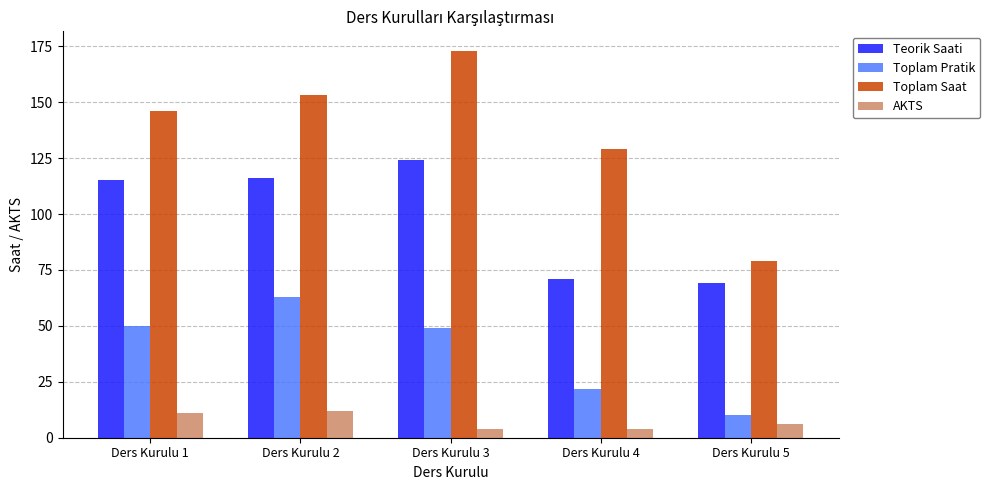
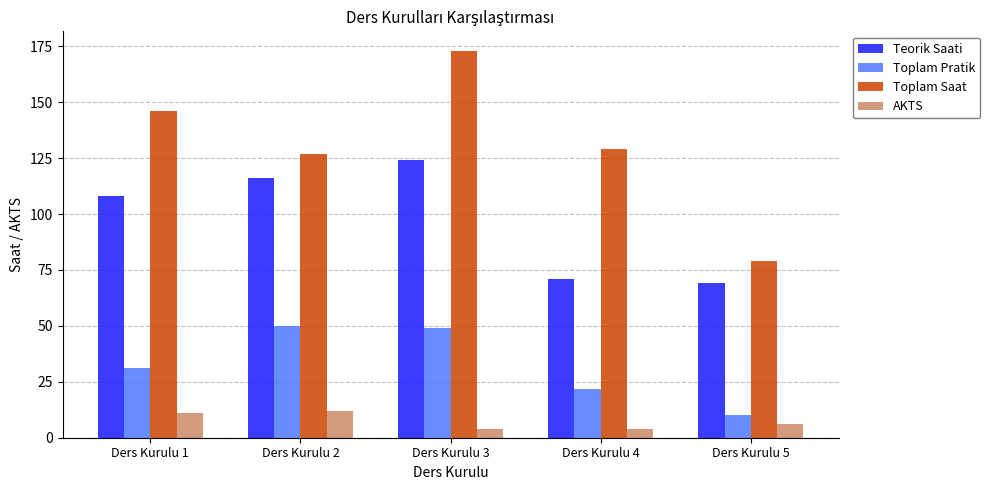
  {
    "Teorik Saati": {
-     "Ders Kurulu 1": 115,
+     "Ders Kurulu 1": 108,
      "Ders Kurulu 2": 116,
      "Ders Kurulu 3": 124,
      "Ders Kurulu 4": 71,
      "Ders Kurulu 5": 69
    },
    "Toplam Pratik": {
-     "Ders Kurulu 1": 50,
-     "Ders Kurulu 2": 63,
+     "Ders Kurulu 1": 31,
+     "Ders Kurulu 2": 50,
      "Ders Kurulu 3": 49,
      "Ders Kurulu 4": 22,
      "Ders Kurulu 5": 10
    },
    "Toplam Saat": {
      "Ders Kurulu 1": 146,
-     "Ders Kurulu 2": 153,
+     "Ders Kurulu 2": 127,
      "Ders Kurulu 3": 173,
      "Ders Kurulu 4": 129,
      "Ders Kurulu 5": 79
    },
    "AKTS": {
      "Ders Kurulu 1": 11,
      "Ders Kurulu 2": 12,
      "Ders Kurulu 3": 4,
      "Ders Kurulu 4": 4,
      "Ders Kurulu 5": 6
    }
  }
